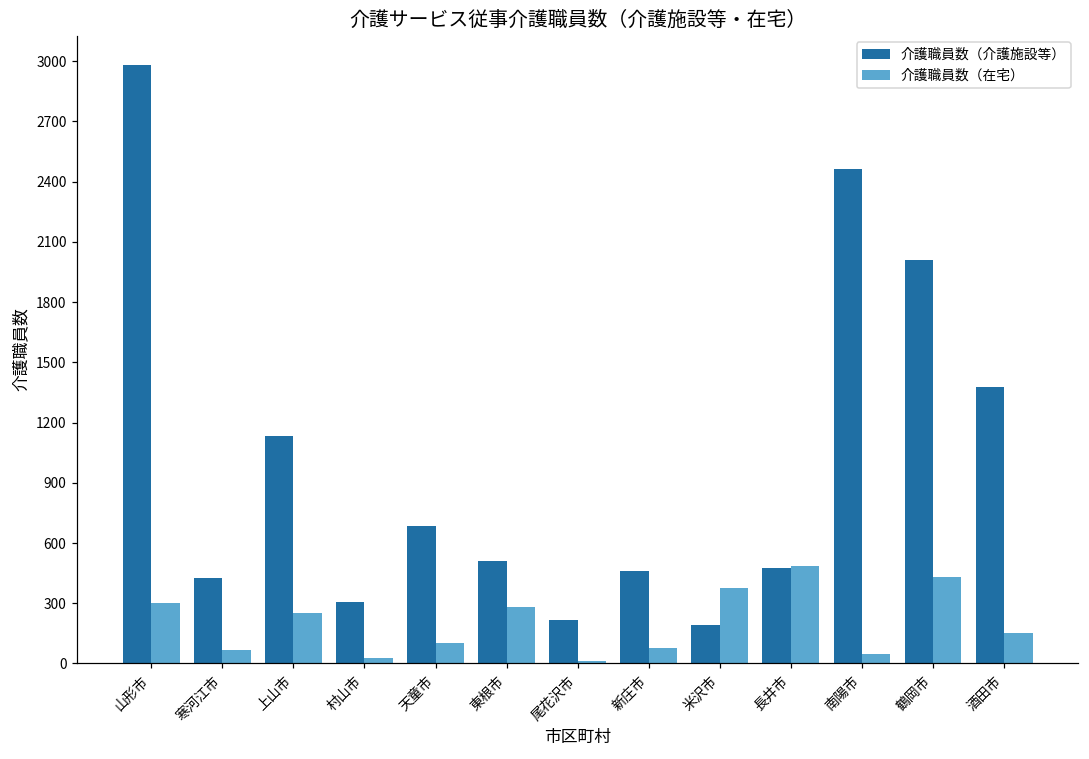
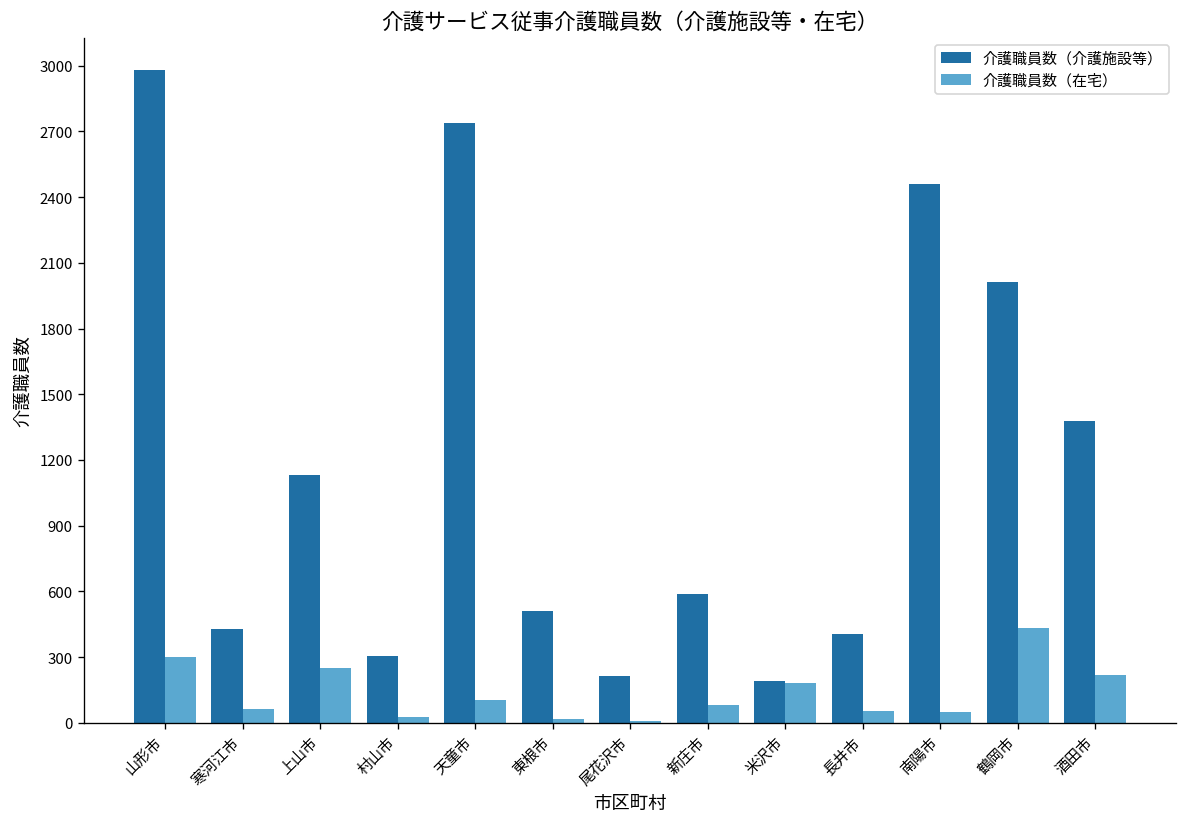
  {
    "介護職員数（介護施設等）": {
      "山形市": 2980,
      "寒河江市": 430,
      "上山市": 1130,
      "村山市": 310,
-     "天童市": 690,
+     "天童市": 2740,
      "東根市": 510,
      "尾花沢市": 220,
-     "新庄市": 460,
+     "新庄市": 590,
      "米沢市": 190,
-     "長井市": 480,
+     "長井市": 410,
      "南陽市": 2460,
      "鶴岡市": 2010,
      "酒田市": 1380
    },
    "介護職員数（在宅）": {
      "山形市": 300,
      "寒河江市": 60,
      "上山市": 250,
      "村山市": 30,
      "天童市": 100,
-     "東根市": 280,
+     "東根市": 20,
      "新庄市": 80,
-     "米沢市": 380,
-     "長井市": 490,
+     "米沢市": 180,
+     "長井市": 50,
      "南陽市": 50,
      "鶴岡市": 430,
-     "酒田市": 150
+     "酒田市": 220
    }
  }
